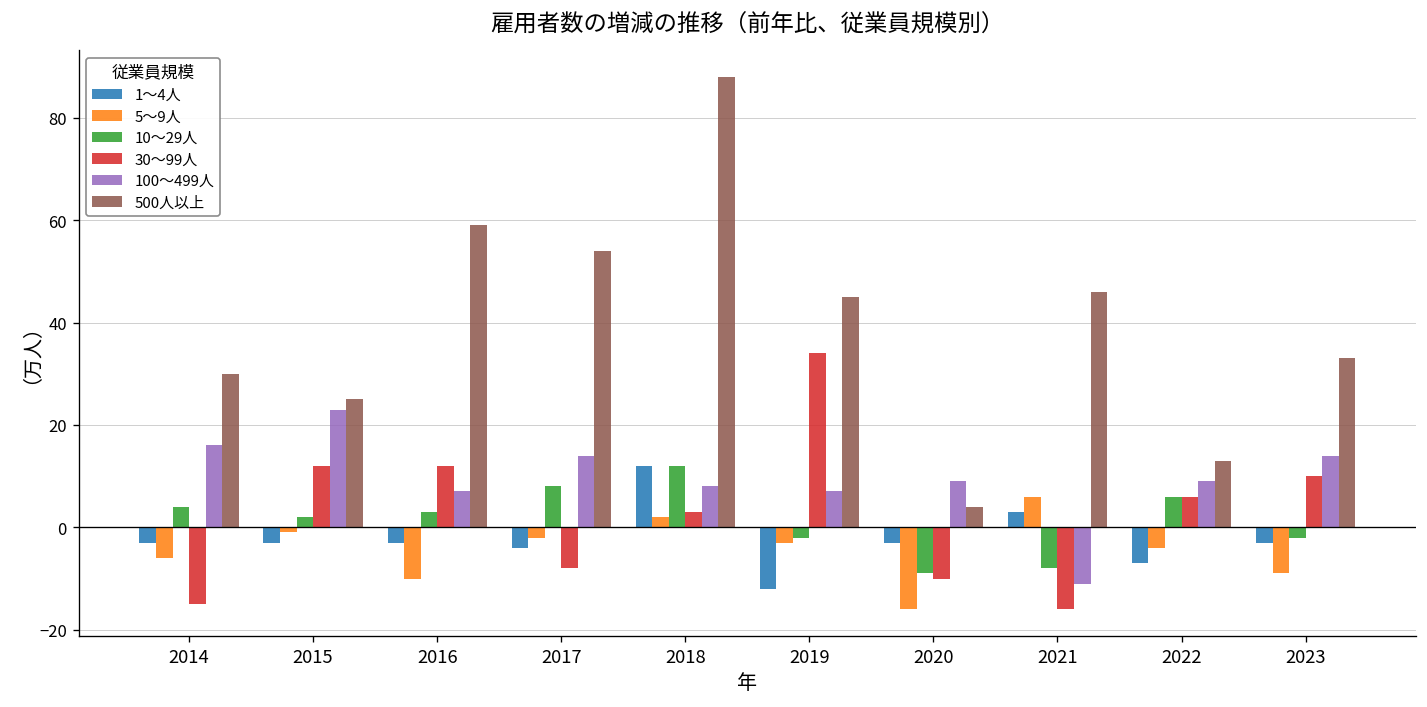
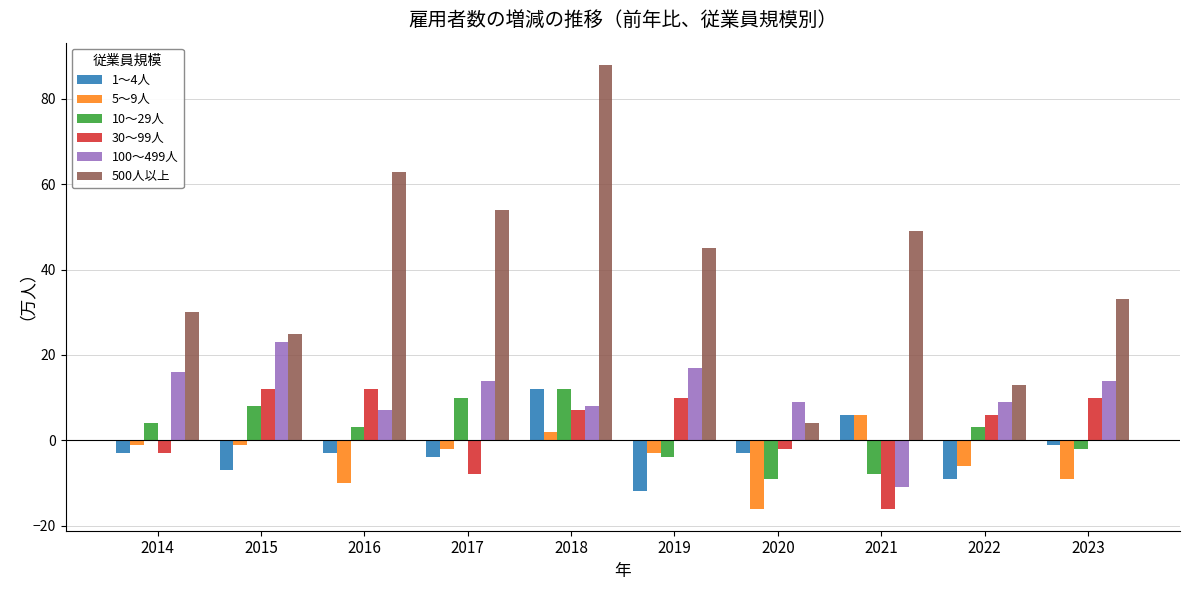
  {
    "1～4人": {
      "2014": -3,
-     "2015": -3,
+     "2015": -7,
      "2016": -3,
      "2017": -4,
      "2018": 12,
      "2019": -12,
      "2020": -3,
-     "2021": 3,
-     "2022": -7,
-     "2023": -3
+     "2021": 6,
+     "2022": -9,
+     "2023": -1
    },
    "5～9人": {
-     "2014": -6,
+     "2014": -1,
      "2015": -1,
      "2016": -10,
      "2017": -2,
      "2018": 2,
      "2019": -3,
      "2020": -16,
      "2021": 6,
-     "2022": -4,
+     "2022": -6,
      "2023": -9
    },
    "10～29人": {
      "2014": 4,
-     "2015": 2,
+     "2015": 8,
      "2016": 3,
-     "2017": 8,
+     "2017": 10,
      "2018": 12,
-     "2019": -2,
+     "2019": -4,
      "2020": -9,
      "2021": -8,
-     "2022": 6,
+     "2022": 3,
      "2023": -2
    },
    "30～99人": {
-     "2014": -15,
+     "2014": -3,
      "2015": 12,
      "2016": 12,
      "2017": -8,
-     "2018": 3,
-     "2019": 34,
-     "2020": -10,
+     "2018": 7,
+     "2019": 10,
+     "2020": -2,
      "2021": -16,
      "2022": 6,
      "2023": 10
    },
    "100～499人": {
      "2014": 16,
      "2015": 23,
      "2016": 7,
      "2017": 14,
      "2018": 8,
-     "2019": 7,
+     "2019": 17,
      "2020": 9,
      "2021": -11,
      "2022": 9,
      "2023": 14
    },
    "500人以上": {
      "2014": 30,
      "2015": 25,
-     "2016": 59,
+     "2016": 63,
      "2017": 54,
      "2018": 88,
      "2019": 45,
      "2020": 4,
-     "2021": 46,
+     "2021": 49,
      "2022": 13,
      "2023": 33
    }
  }
